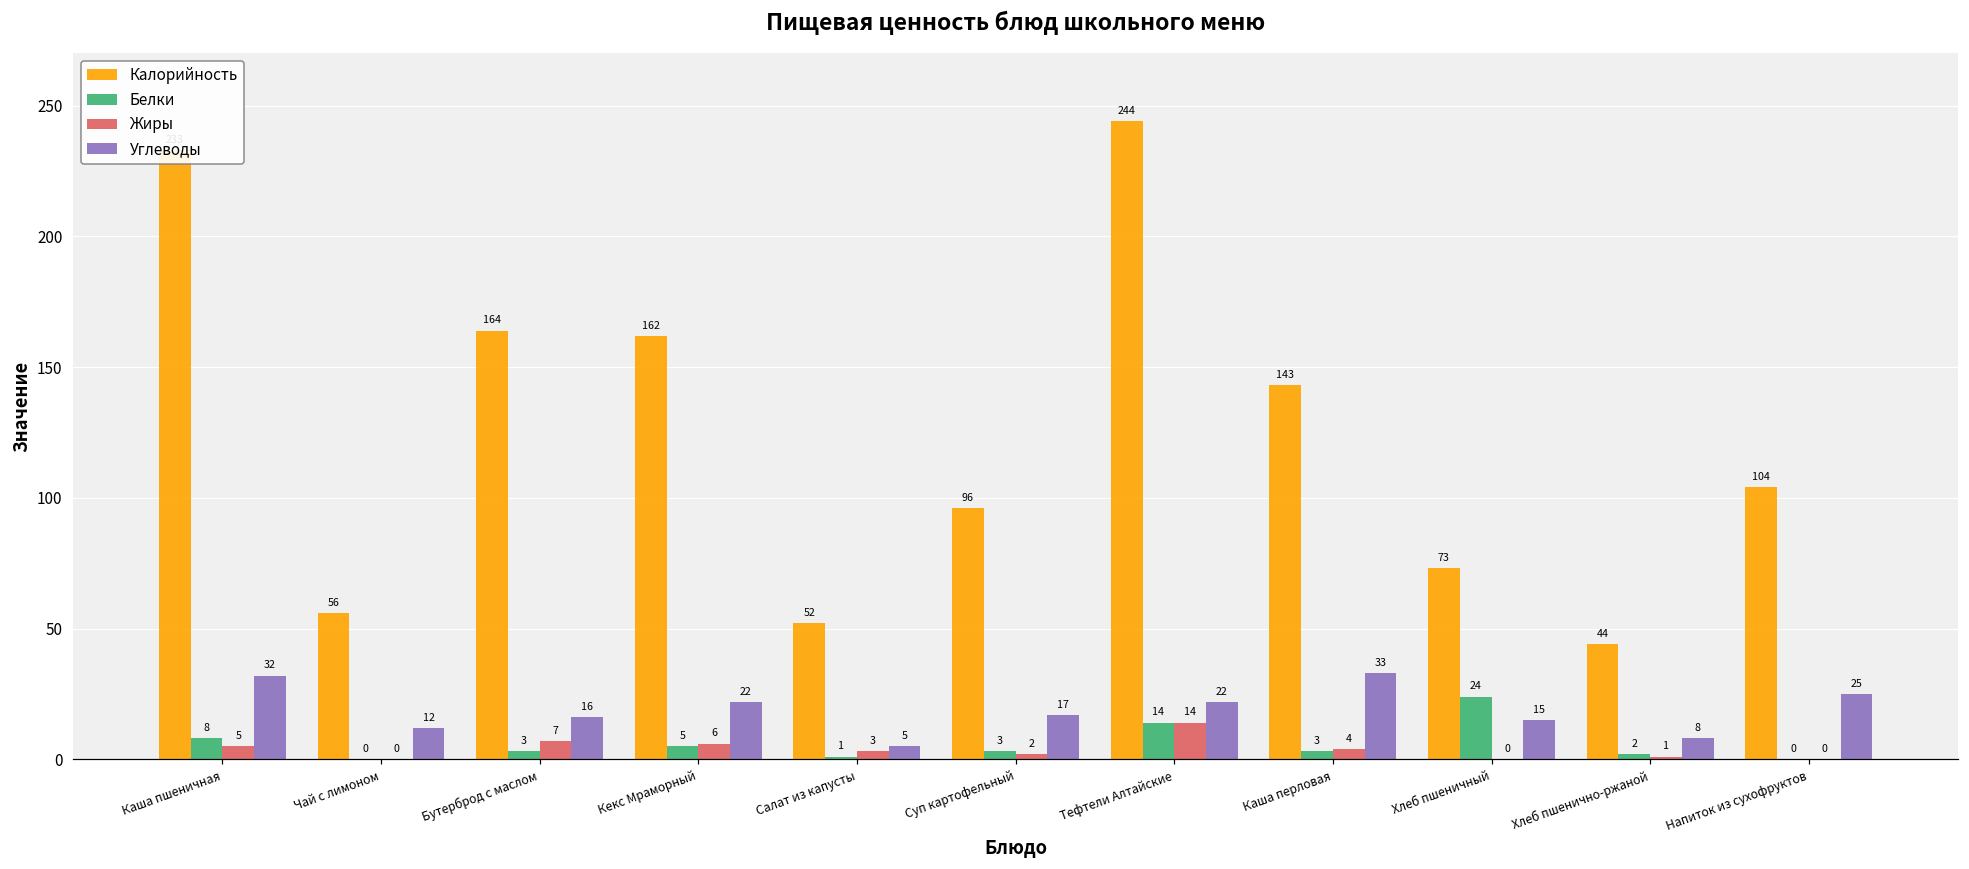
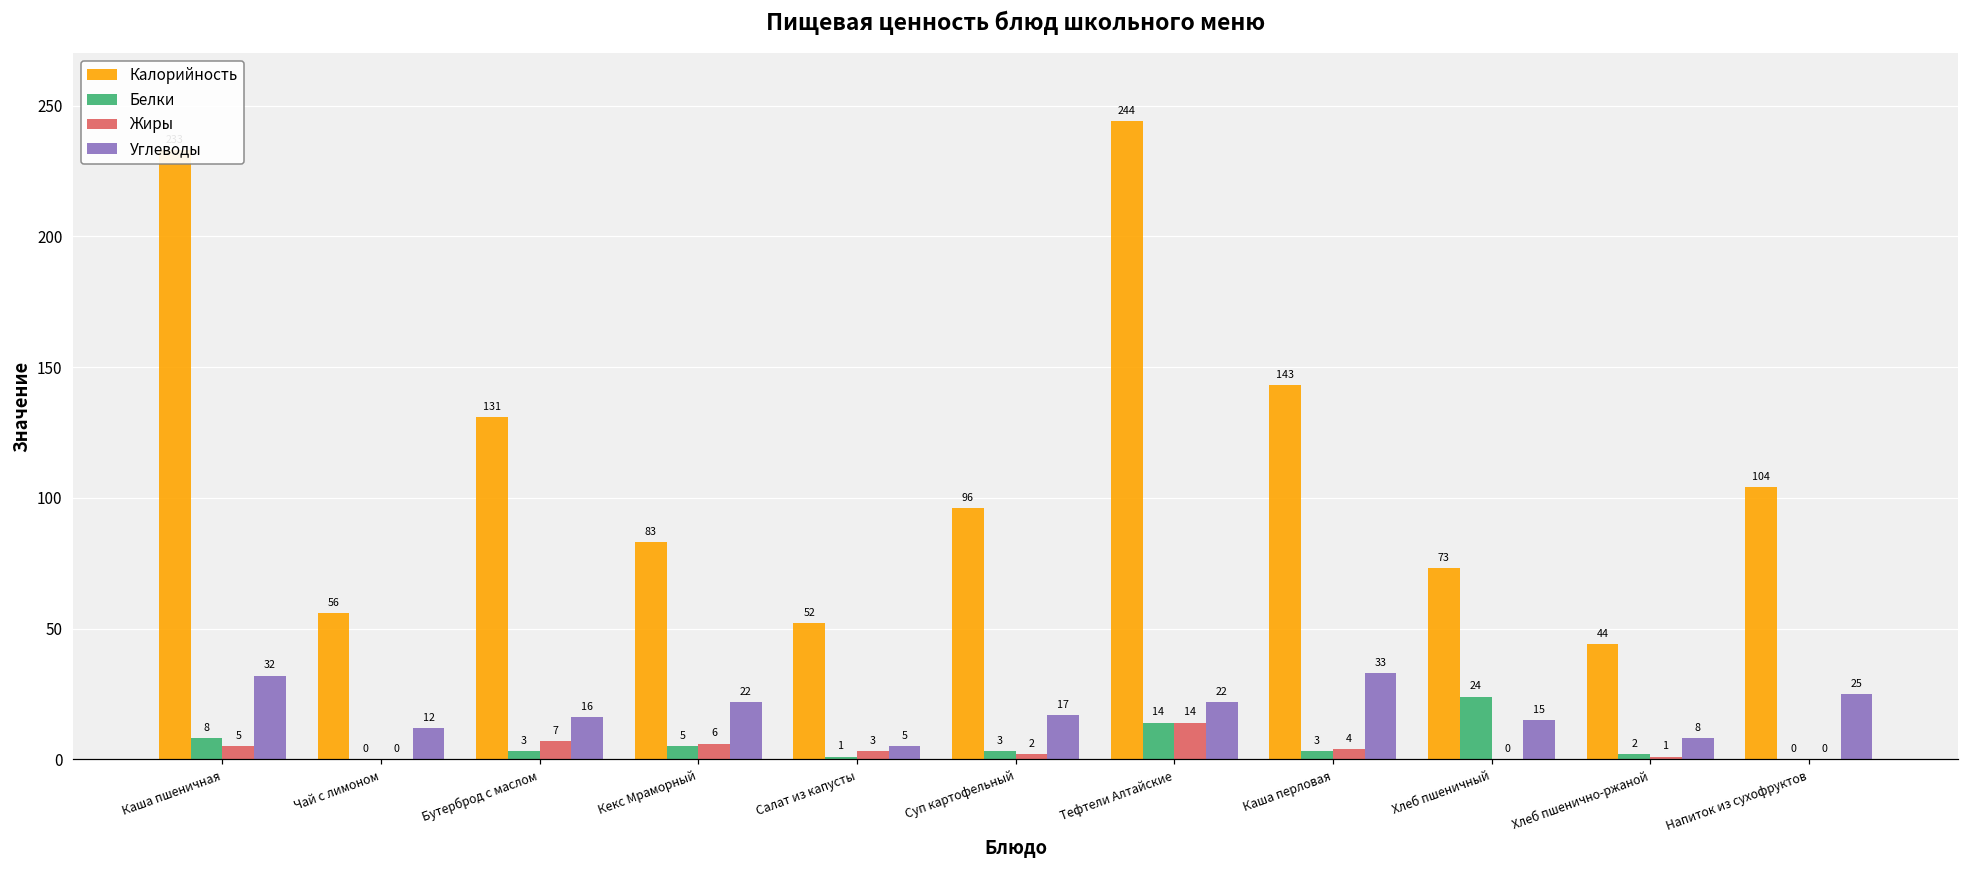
  {
    "Калорийность": {
      "Чай с лимоном": 56,
-     "Бутерброд с маслом": 164,
-     "Кекс Мраморный": 162,
+     "Бутерброд с маслом": 131,
+     "Кекс Мраморный": 83,
      "Салат из капусты": 52,
      "Суп картофельный": 96,
      "Тефтели Алтайские": 244,
      "Каша перловая": 143,
      "Хлеб пшеничный": 73,
      "Хлеб пшенично-ржаной": 44,
      "Напиток из сухофруктов": 104
    },
    "Белки": {
      "Каша пшеничная": 8,
      "Чай с лимоном": 0,
      "Бутерброд с маслом": 3,
      "Кекс Мраморный": 5,
      "Салат из капусты": 1,
      "Суп картофельный": 3,
      "Тефтели Алтайские": 14,
      "Каша перловая": 3,
      "Хлеб пшеничный": 24,
      "Хлеб пшенично-ржаной": 2,
      "Напиток из сухофруктов": 0
    },
    "Жиры": {
      "Каша пшеничная": 5,
      "Чай с лимоном": 0,
      "Бутерброд с маслом": 7,
      "Кекс Мраморный": 6,
      "Салат из капусты": 3,
      "Суп картофельный": 2,
      "Тефтели Алтайские": 14,
      "Каша перловая": 4,
      "Хлеб пшеничный": 0,
      "Хлеб пшенично-ржаной": 1,
      "Напиток из сухофруктов": 0
    },
    "Углеводы": {
      "Каша пшеничная": 32,
      "Чай с лимоном": 12,
      "Бутерброд с маслом": 16,
      "Кекс Мраморный": 22,
      "Салат из капусты": 5,
      "Суп картофельный": 17,
      "Тефтели Алтайские": 22,
      "Каша перловая": 33,
      "Хлеб пшеничный": 15,
      "Хлеб пшенично-ржаной": 8,
      "Напиток из сухофруктов": 25
    }
  }
